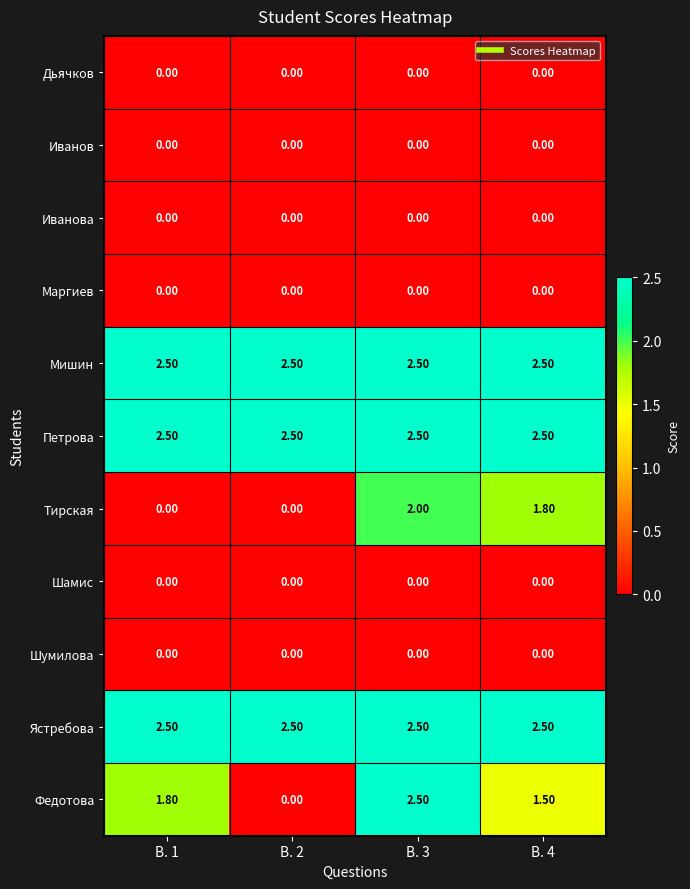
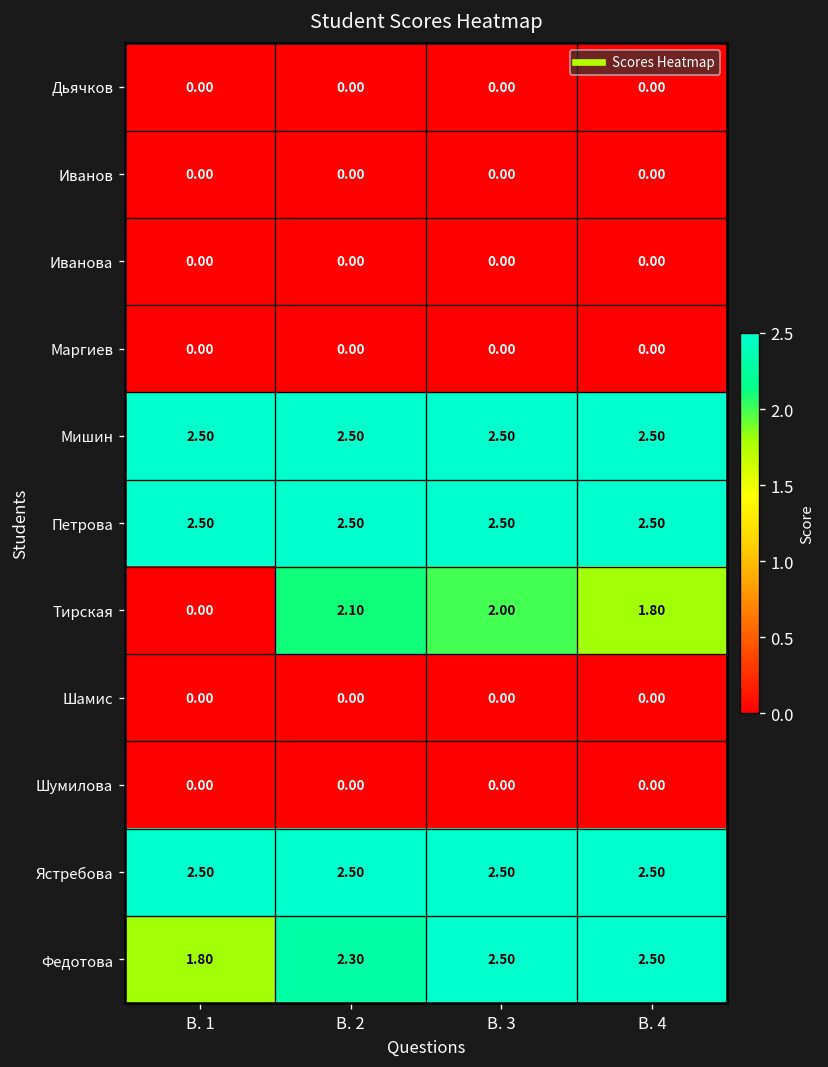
  {
    "Дьячков": {
      "В. 1": 0.00,
      "В. 2": 0.00,
      "В. 3": 0.00,
      "В. 4": 0.00
    },
    "Иванов": {
      "В. 1": 0.00,
      "В. 2": 0.00,
      "В. 3": 0.00,
      "В. 4": 0.00
    },
    "Иванова": {
      "В. 1": 0.00,
      "В. 2": 0.00,
      "В. 3": 0.00,
      "В. 4": 0.00
    },
    "Маргиев": {
      "В. 1": 0.00,
      "В. 2": 0.00,
      "В. 3": 0.00,
      "В. 4": 0.00
    },
    "Мишин": {
      "В. 1": 2.50,
      "В. 2": 2.50,
      "В. 3": 2.50,
      "В. 4": 2.50
    },
    "Петрова": {
      "В. 1": 2.50,
      "В. 2": 2.50,
      "В. 3": 2.50,
      "В. 4": 2.50
    },
    "Тирская": {
      "В. 1": 0.00,
-     "В. 2": 0.00,
+     "В. 2": 2.10,
      "В. 3": 2.00,
      "В. 4": 1.80
    },
    "Шамис": {
      "В. 1": 0.00,
      "В. 2": 0.00,
      "В. 3": 0.00,
      "В. 4": 0.00
    },
    "Шумилова": {
      "В. 1": 0.00,
      "В. 2": 0.00,
      "В. 3": 0.00,
      "В. 4": 0.00
    },
    "Ястребова": {
      "В. 1": 2.50,
      "В. 2": 2.50,
      "В. 3": 2.50,
      "В. 4": 2.50
    },
    "Федотова": {
      "В. 1": 1.80,
-     "В. 2": 0.00,
+     "В. 2": 2.30,
      "В. 3": 2.50,
-     "В. 4": 1.50
+     "В. 4": 2.50
    }
  }
